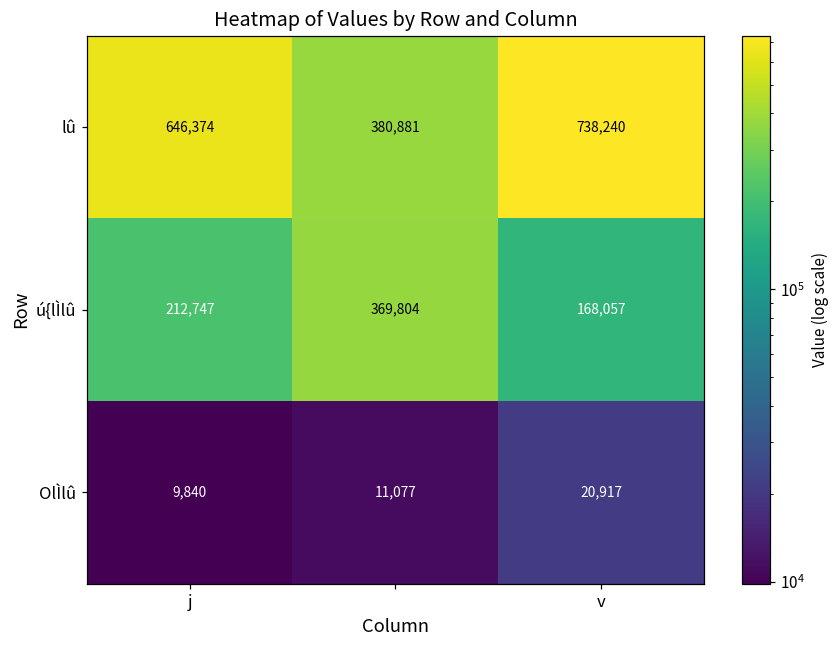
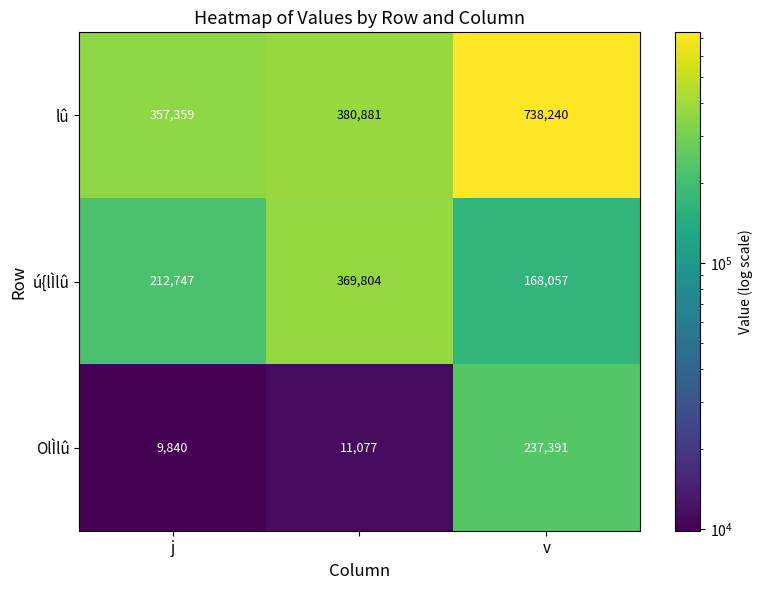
  {
    "lû": {
-     "j": "646,374",
+     "j": "357,359",
      "v": "738,240"
    },
    "ú{lÌlû": {
      "j": "212,747",
      "v": "168,057"
    },
    "OlÌlû": {
      "j": "9,840",
-     "v": "20,917"
+     "v": "237,391"
    }
  }
